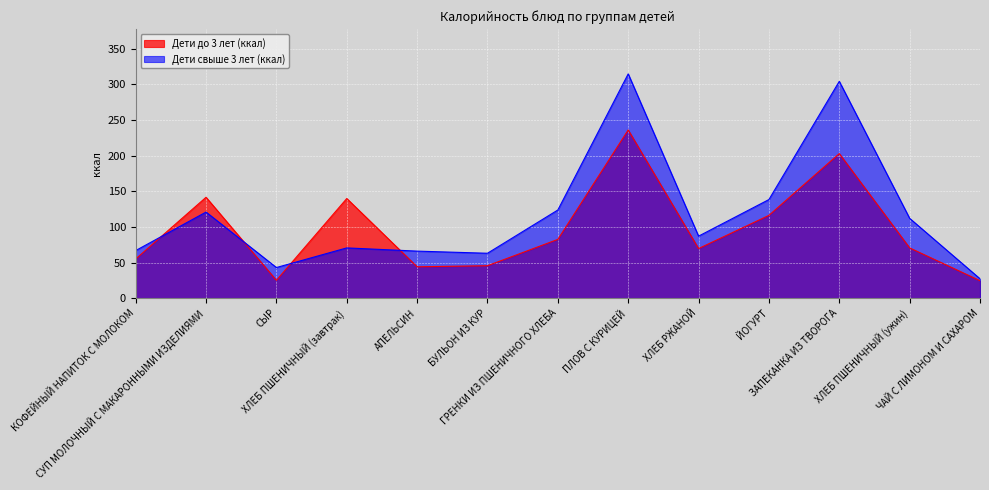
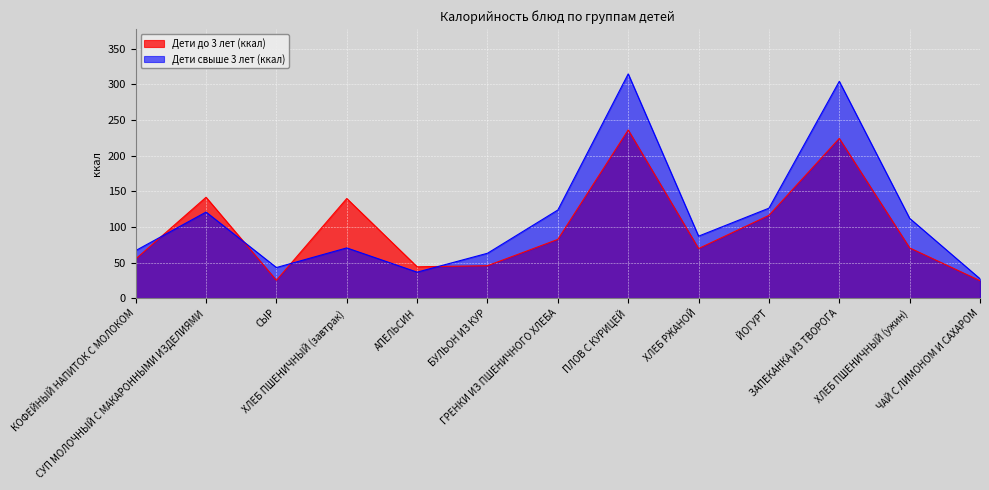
  {
    "Дети до 3 лет (ккал)": {
      "КОФЕЙНЫЙ НАПИТОК С МОЛОКОМ": 50,
      "СУП МОЛОЧНЫЙ С МАКАРОННЫМИ ИЗДЕЛИЯМИ": 140,
      "СЫР": 30,
      "ХЛЕБ ПШЕНИЧНЫЙ (завтрак)": 140,
      "АПЕЛЬСИН": 40,
      "БУЛЬОН ИЗ КУР": 50,
      "ГРЕНКИ ИЗ ПШЕНИЧНОГО ХЛЕБА": 80,
      "ПЛОВ С КУРИЦЕЙ": 240,
      "ХЛЕБ РЖАНОЙ": 70,
      "ЙОГУРТ": 120,
-     "ЗАПЕКАНКА ИЗ ТВОРОГА": 200,
+     "ЗАПЕКАНКА ИЗ ТВОРОГА": 220,
      "ХЛЕБ ПШЕНИЧНЫЙ (ужин)": 70
    },
    "Дети свыше 3 лет (ккал)": {
      "КОФЕЙНЫЙ НАПИТОК С МОЛОКОМ": 70,
      "СУП МОЛОЧНЫЙ С МАКАРОННЫМИ ИЗДЕЛИЯМИ": 120,
      "СЫР": 40,
      "ХЛЕБ ПШЕНИЧНЫЙ (завтрак)": 70,
-     "АПЕЛЬСИН": 70,
+     "АПЕЛЬСИН": 40,
      "БУЛЬОН ИЗ КУР": 60,
      "ГРЕНКИ ИЗ ПШЕНИЧНОГО ХЛЕБА": 120,
      "ПЛОВ С КУРИЦЕЙ": 310,
      "ХЛЕБ РЖАНОЙ": 90,
-     "ЙОГУРТ": 140,
+     "ЙОГУРТ": 130,
      "ЗАПЕКАНКА ИЗ ТВОРОГА": 300,
      "ХЛЕБ ПШЕНИЧНЫЙ (ужин)": 110
    }
  }
